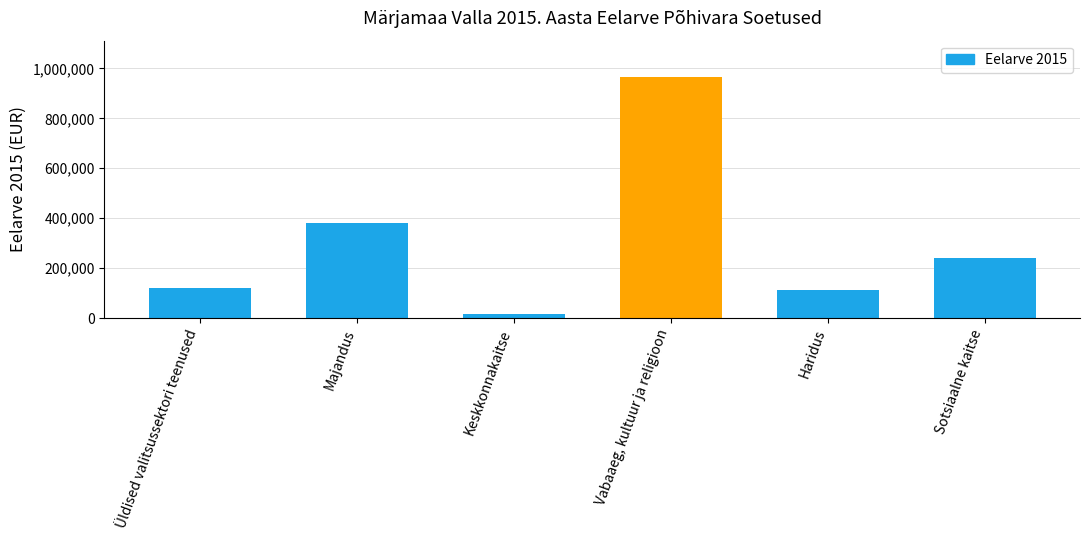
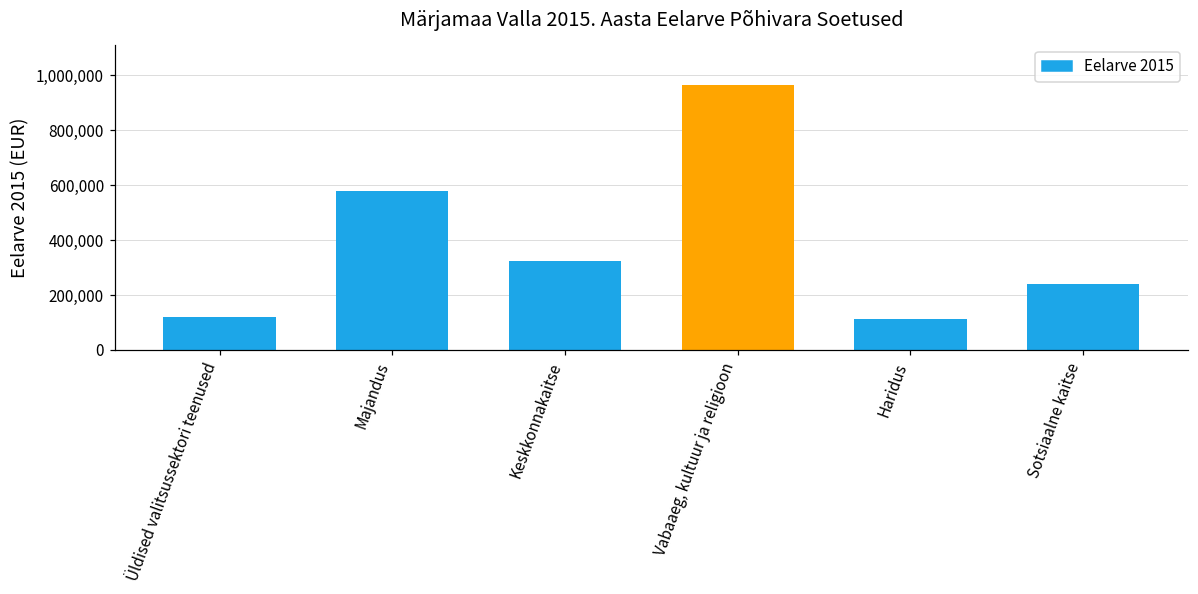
  {
    "Üldised valitsussektori teenused": "120,000",
-   "Majandus": "380,000",
-   "Keskkonnakaitse": "20,000",
+   "Majandus": "580,000",
+   "Keskkonnakaitse": "320,000",
    "Vabaaeg, kultuur ja religioon": "970,000",
    "Haridus": "110,000",
    "Sotsiaalne kaitse": "240,000"
  }
